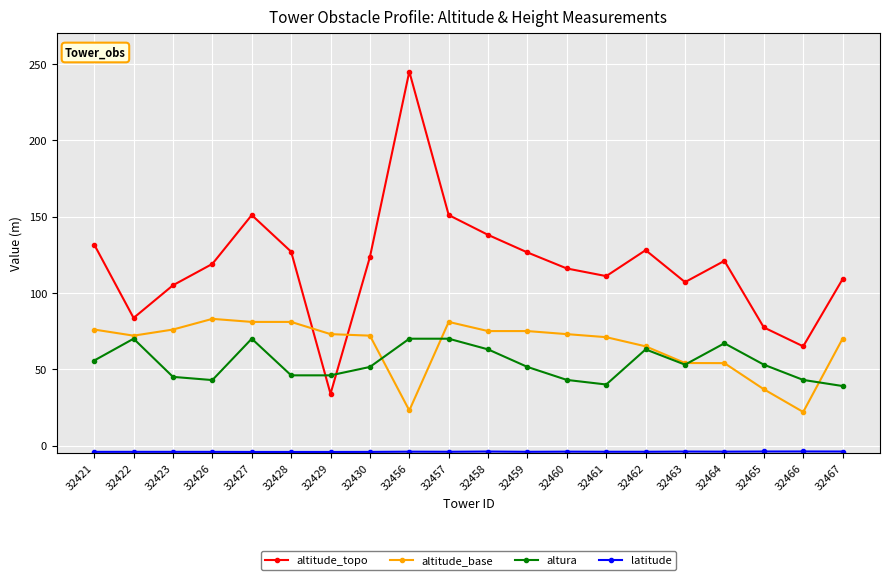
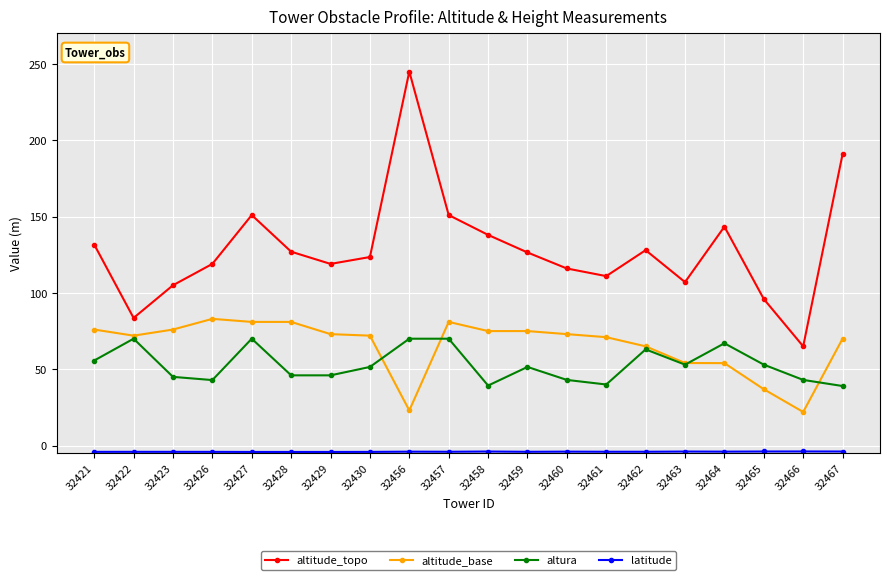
  {
    "altitude_topo": {
      "32421": 132,
      "32422": 84,
      "32423": 105,
      "32426": 119,
      "32427": 151,
      "32428": 127,
-     "32429": 34,
+     "32429": 119,
      "32430": 124,
      "32456": 245,
      "32457": 151,
      "32458": 138,
      "32459": 127,
      "32460": 116,
      "32461": 111,
      "32462": 128,
      "32463": 107,
-     "32464": 121,
-     "32465": 77,
+     "32464": 143,
+     "32465": 96,
      "32466": 65,
-     "32467": 109
+     "32467": 191
    },
    "altitude_base": {
      "32421": 76,
      "32422": 72,
      "32423": 76,
      "32426": 83,
      "32427": 81,
      "32428": 81,
      "32429": 73,
      "32430": 72,
      "32456": 23,
      "32457": 81,
      "32458": 75,
      "32459": 75,
      "32460": 73,
      "32461": 71,
      "32462": 65,
      "32464": 54,
      "32465": 37,
      "32466": 22,
      "32467": 70
    },
    "altura": {
      "32421": 56,
      "32422": 70,
      "32423": 45,
      "32426": 43,
      "32427": 70,
      "32428": 46,
      "32429": 46,
      "32430": 52,
      "32456": 70,
      "32457": 70,
-     "32458": 63,
+     "32458": 39,
      "32459": 52,
      "32460": 43,
      "32461": 40,
      "32462": 63,
      "32464": 67,
      "32465": 53,
      "32466": 43,
      "32467": 39
    },
    "latitude": {
      "32421": -4,
      "32422": -4,
      "32423": -4,
      "32426": -4,
      "32427": -4,
      "32428": -4,
      "32429": -4,
      "32430": -4,
      "32456": -4,
      "32457": -4,
      "32458": -4,
      "32459": -4,
      "32460": -4,
      "32461": -4,
      "32462": -4,
      "32463": -4,
      "32464": -4,
      "32465": -4,
      "32466": -4,
      "32467": -4
    }
  }
